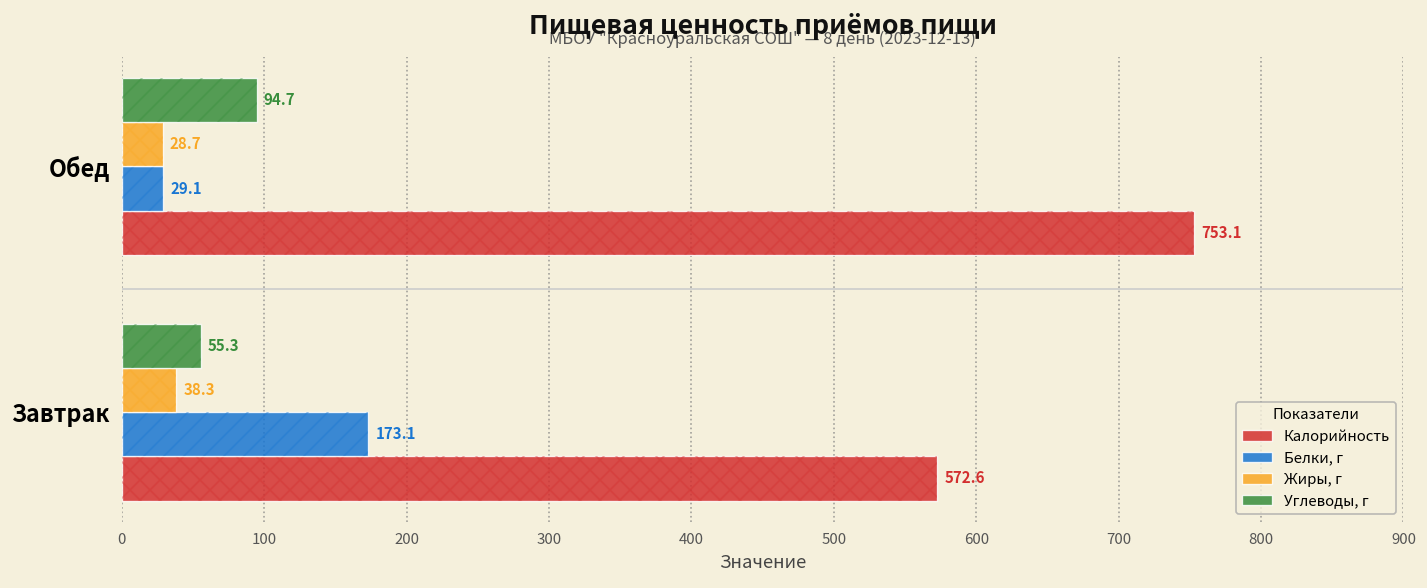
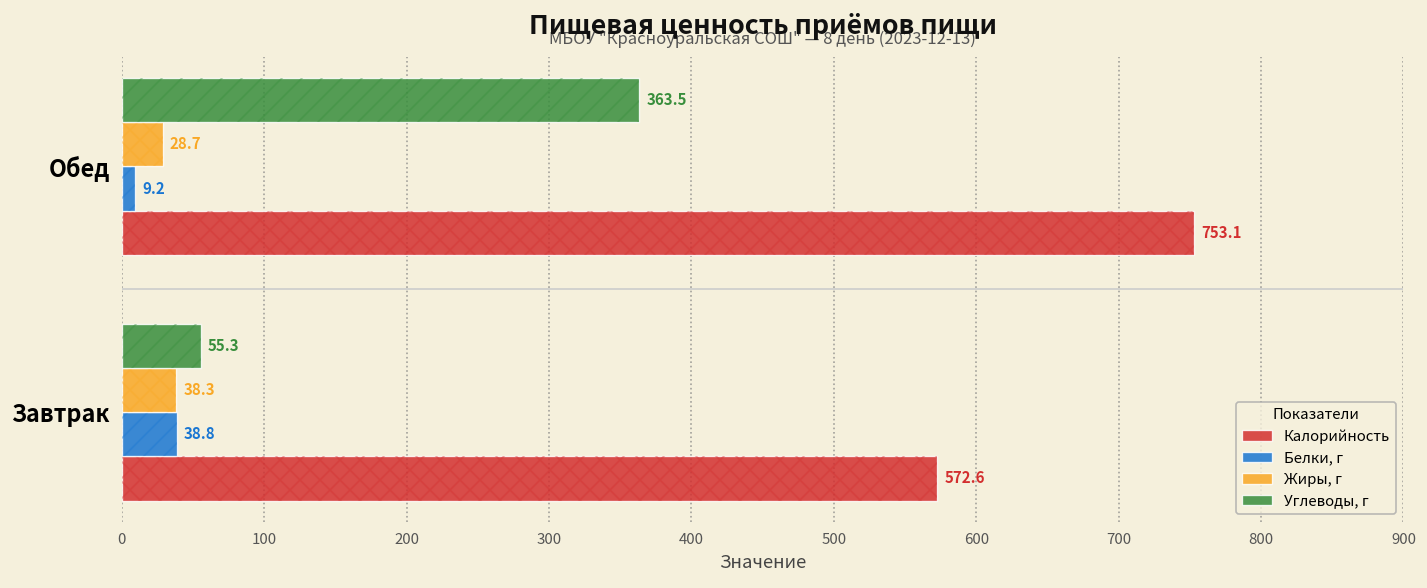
  {
    "Калорийность": {
      "Обед": 753.1,
      "Завтрак": 572.6
    },
    "Белки, г": {
-     "Обед": 29.1,
-     "Завтрак": 173.1
+     "Обед": 9.2,
+     "Завтрак": 38.8
    },
    "Жиры, г": {
      "Обед": 28.7,
      "Завтрак": 38.3
    },
    "Углеводы, г": {
-     "Обед": 94.7,
+     "Обед": 363.5,
      "Завтрак": 55.3
    }
  }
